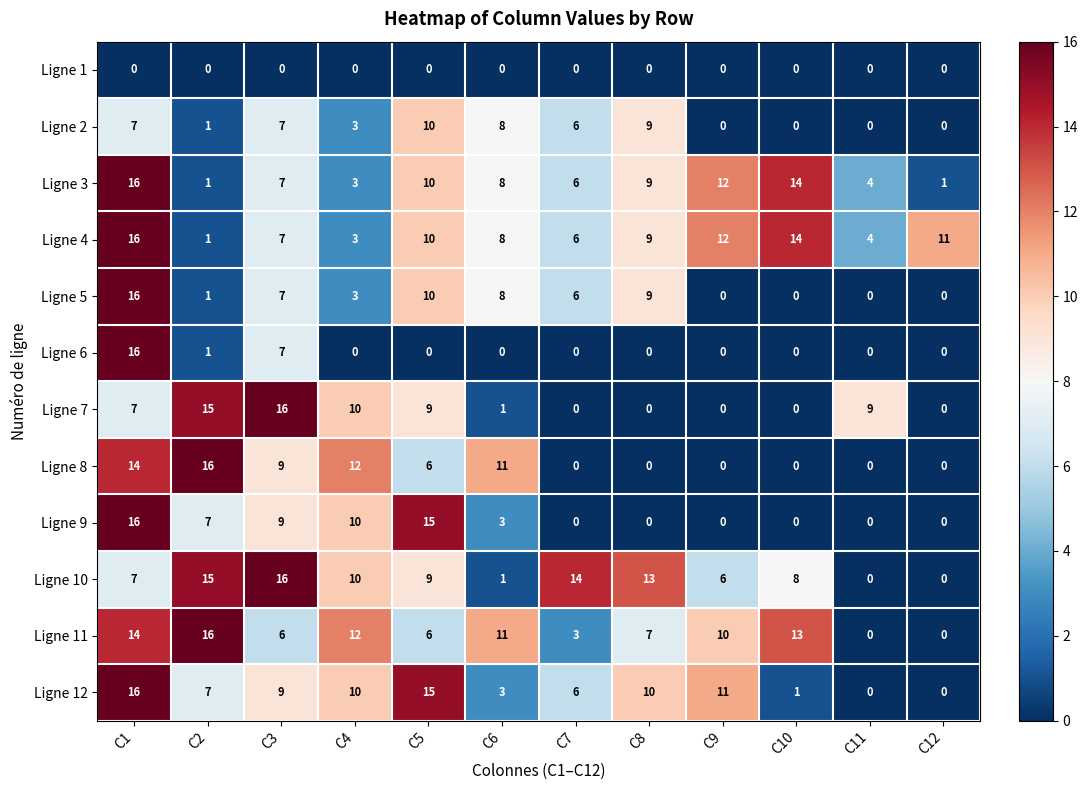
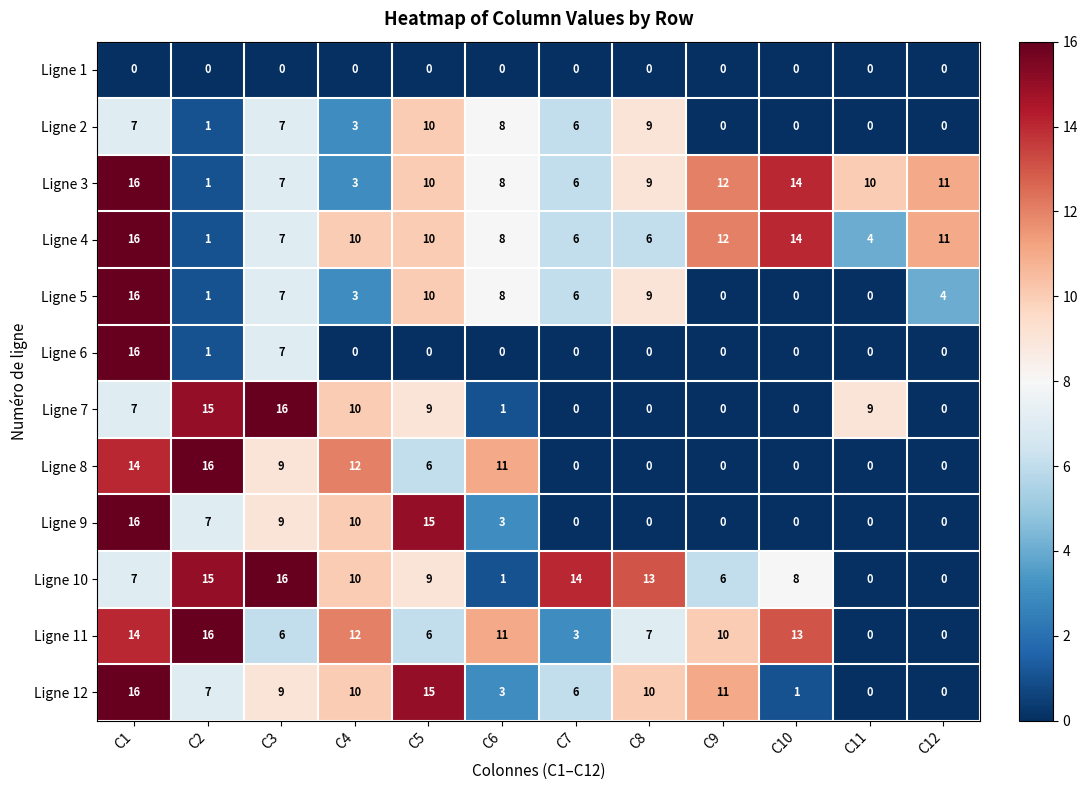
  {
    "Ligne 1": {
      "C1": 0,
      "C2": 0,
      "C3": 0,
      "C4": 0,
      "C5": 0,
      "C6": 0,
      "C7": 0,
      "C8": 0,
      "C9": 0,
      "C10": 0,
      "C11": 0,
      "C12": 0
    },
    "Ligne 2": {
      "C1": 7,
      "C2": 1,
      "C3": 7,
      "C4": 3,
      "C5": 10,
      "C6": 8,
      "C7": 6,
      "C8": 9,
      "C9": 0,
      "C10": 0,
      "C11": 0,
      "C12": 0
    },
    "Ligne 3": {
      "C1": 16,
      "C2": 1,
      "C3": 7,
      "C4": 3,
      "C5": 10,
      "C6": 8,
      "C7": 6,
      "C8": 9,
      "C9": 12,
      "C10": 14,
-     "C11": 4,
-     "C12": 1
+     "C11": 10,
+     "C12": 11
    },
    "Ligne 4": {
      "C1": 16,
      "C2": 1,
      "C3": 7,
-     "C4": 3,
+     "C4": 10,
      "C5": 10,
      "C6": 8,
      "C7": 6,
-     "C8": 9,
+     "C8": 6,
      "C9": 12,
      "C10": 14,
      "C11": 4,
      "C12": 11
    },
    "Ligne 5": {
      "C1": 16,
      "C2": 1,
      "C3": 7,
      "C4": 3,
      "C5": 10,
      "C6": 8,
      "C7": 6,
      "C8": 9,
      "C9": 0,
      "C10": 0,
      "C11": 0,
-     "C12": 0
+     "C12": 4
    },
    "Ligne 6": {
      "C1": 16,
      "C2": 1,
      "C3": 7,
      "C4": 0,
      "C5": 0,
      "C6": 0,
      "C7": 0,
      "C8": 0,
      "C9": 0,
      "C10": 0,
      "C11": 0,
      "C12": 0
    },
    "Ligne 7": {
      "C1": 7,
      "C2": 15,
      "C3": 16,
      "C4": 10,
      "C5": 9,
      "C6": 1,
      "C7": 0,
      "C8": 0,
      "C9": 0,
      "C10": 0,
      "C11": 9,
      "C12": 0
    },
    "Ligne 8": {
      "C1": 14,
      "C2": 16,
      "C3": 9,
      "C4": 12,
      "C5": 6,
      "C6": 11,
      "C7": 0,
      "C8": 0,
      "C9": 0,
      "C10": 0,
      "C11": 0,
      "C12": 0
    },
    "Ligne 9": {
      "C1": 16,
      "C2": 7,
      "C3": 9,
      "C4": 10,
      "C5": 15,
      "C6": 3,
      "C7": 0,
      "C8": 0,
      "C9": 0,
      "C10": 0,
      "C11": 0,
      "C12": 0
    },
    "Ligne 10": {
      "C1": 7,
      "C2": 15,
      "C3": 16,
      "C4": 10,
      "C5": 9,
      "C6": 1,
      "C7": 14,
      "C8": 13,
      "C9": 6,
      "C10": 8,
      "C11": 0,
      "C12": 0
    },
    "Ligne 11": {
      "C1": 14,
      "C2": 16,
      "C3": 6,
      "C4": 12,
      "C5": 6,
      "C6": 11,
      "C7": 3,
      "C8": 7,
      "C9": 10,
      "C10": 13,
      "C11": 0,
      "C12": 0
    },
    "Ligne 12": {
      "C1": 16,
      "C2": 7,
      "C3": 9,
      "C4": 10,
      "C5": 15,
      "C6": 3,
      "C7": 6,
      "C8": 10,
      "C9": 11,
      "C10": 1,
      "C11": 0,
      "C12": 0
    }
  }
